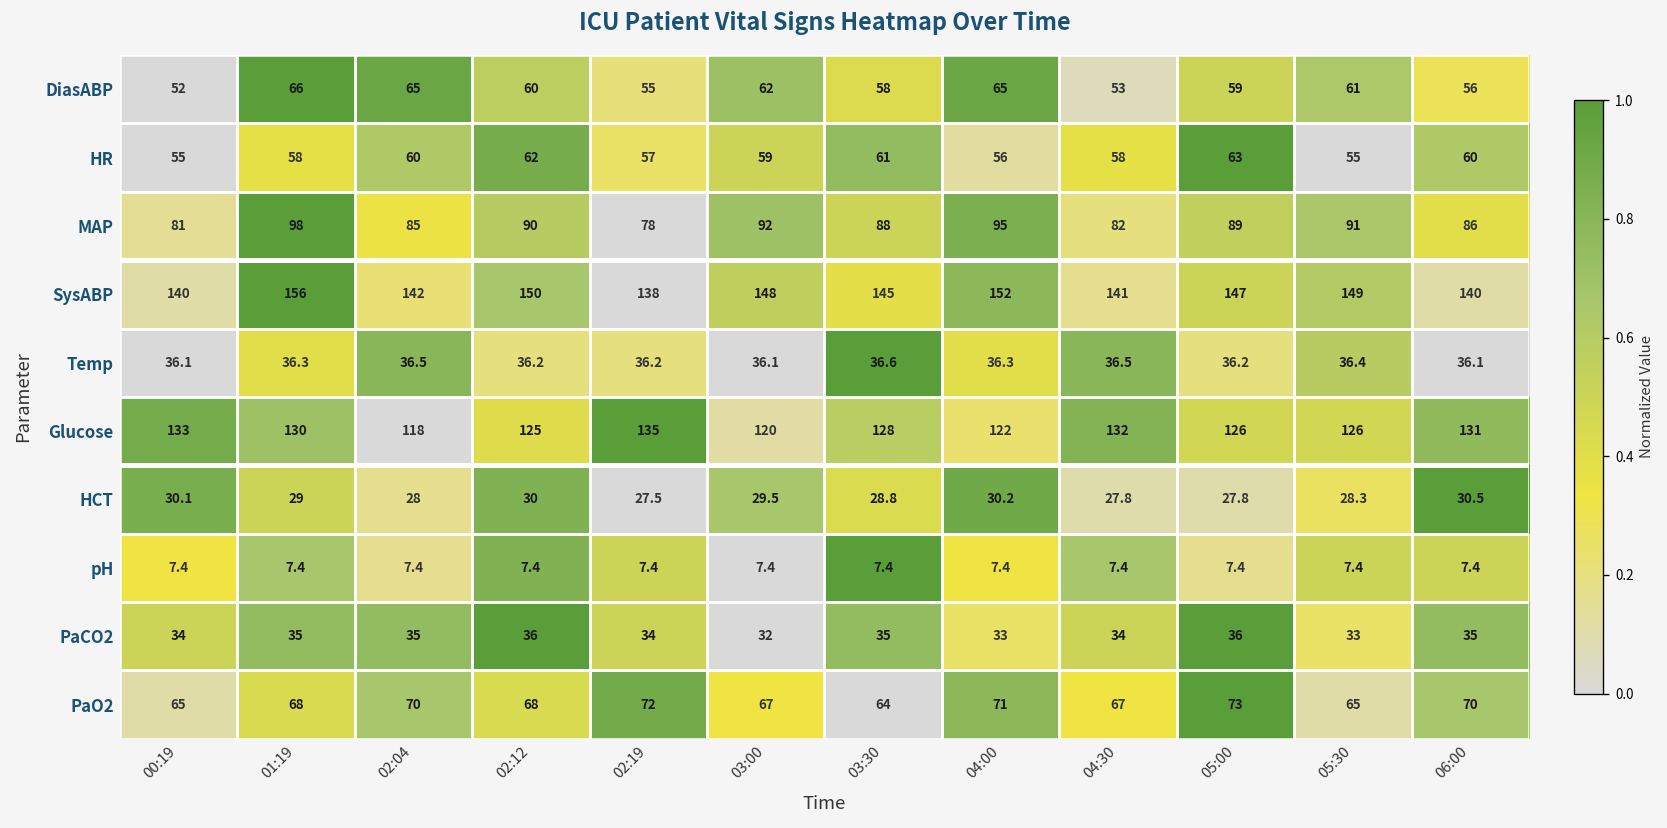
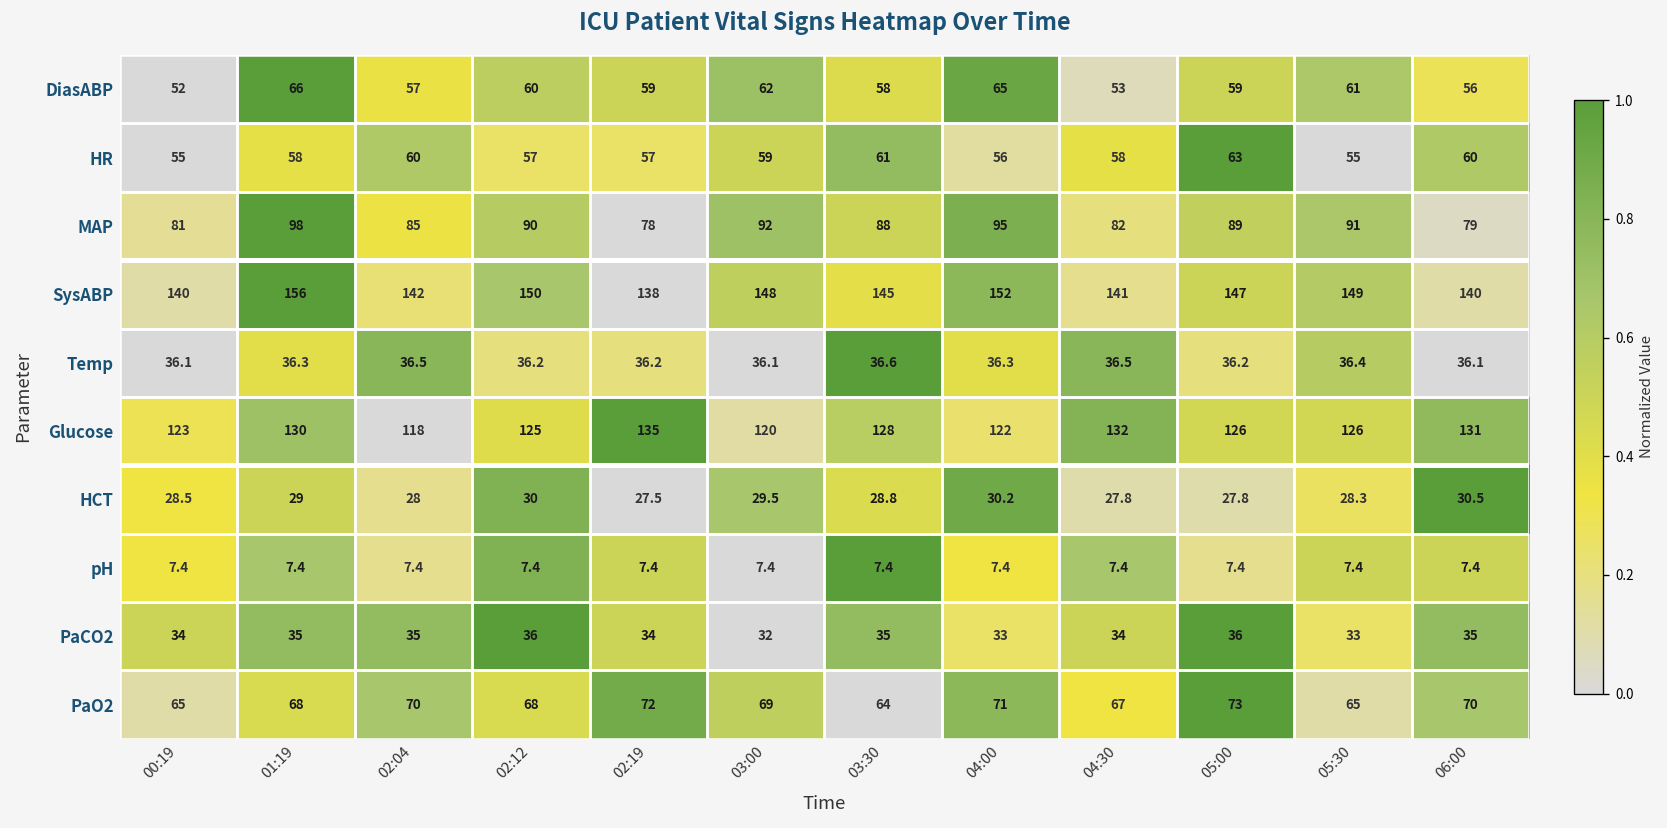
  {
    "DiasABP": {
      "00:19": 52,
      "01:19": 66,
-     "02:04": 65,
+     "02:04": 57,
      "02:12": 60,
-     "02:19": 55,
+     "02:19": 59,
      "03:00": 62,
      "03:30": 58,
      "04:00": 65,
      "04:30": 53,
      "05:00": 59,
      "05:30": 61,
      "06:00": 56
    },
    "HR": {
      "00:19": 55,
      "01:19": 58,
      "02:04": 60,
-     "02:12": 62,
+     "02:12": 57,
      "02:19": 57,
      "03:00": 59,
      "03:30": 61,
      "04:00": 56,
      "04:30": 58,
      "05:00": 63,
      "05:30": 55,
      "06:00": 60
    },
    "MAP": {
      "00:19": 81,
      "01:19": 98,
      "02:04": 85,
      "02:12": 90,
      "02:19": 78,
      "03:00": 92,
      "03:30": 88,
      "04:00": 95,
      "04:30": 82,
      "05:00": 89,
      "05:30": 91,
-     "06:00": 86
+     "06:00": 79
    },
    "SysABP": {
      "00:19": 140,
      "01:19": 156,
      "02:04": 142,
      "02:12": 150,
      "02:19": 138,
      "03:00": 148,
      "03:30": 145,
      "04:00": 152,
      "04:30": 141,
      "05:00": 147,
      "05:30": 149,
      "06:00": 140
    },
    "Temp": {
      "00:19": 36.1,
      "01:19": 36.3,
      "02:04": 36.5,
      "02:12": 36.2,
      "02:19": 36.2,
      "03:00": 36.1,
      "03:30": 36.6,
      "04:00": 36.3,
      "04:30": 36.5,
      "05:00": 36.2,
      "05:30": 36.4,
      "06:00": 36.1
    },
    "Glucose": {
-     "00:19": 133,
+     "00:19": 123,
      "01:19": 130,
      "02:04": 118,
      "02:12": 125,
      "02:19": 135,
      "03:00": 120,
      "03:30": 128,
      "04:00": 122,
      "04:30": 132,
      "05:00": 126,
      "05:30": 126,
      "06:00": 131
    },
    "HCT": {
-     "00:19": 30.1,
+     "00:19": 28.5,
      "01:19": 29,
      "02:04": 28,
      "02:12": 30,
      "02:19": 27.5,
      "03:00": 29.5,
      "03:30": 28.8,
      "04:00": 30.2,
      "04:30": 27.8,
      "05:00": 27.8,
      "05:30": 28.3,
      "06:00": 30.5
    },
    "pH": {
      "00:19": 7.4,
      "01:19": 7.4,
      "02:04": 7.4,
      "02:12": 7.4,
      "02:19": 7.4,
      "03:00": 7.4,
      "03:30": 7.4,
      "04:00": 7.4,
      "04:30": 7.4,
      "05:00": 7.4,
      "05:30": 7.4,
      "06:00": 7.4
    },
    "PaCO2": {
      "00:19": 34,
      "01:19": 35,
      "02:04": 35,
      "02:12": 36,
      "02:19": 34,
      "03:00": 32,
      "03:30": 35,
      "04:00": 33,
      "04:30": 34,
      "05:00": 36,
      "05:30": 33,
      "06:00": 35
    },
    "PaO2": {
      "00:19": 65,
      "01:19": 68,
      "02:04": 70,
      "02:12": 68,
      "02:19": 72,
-     "03:00": 67,
+     "03:00": 69,
      "03:30": 64,
      "04:00": 71,
      "04:30": 67,
      "05:00": 73,
      "05:30": 65,
      "06:00": 70
    }
  }
